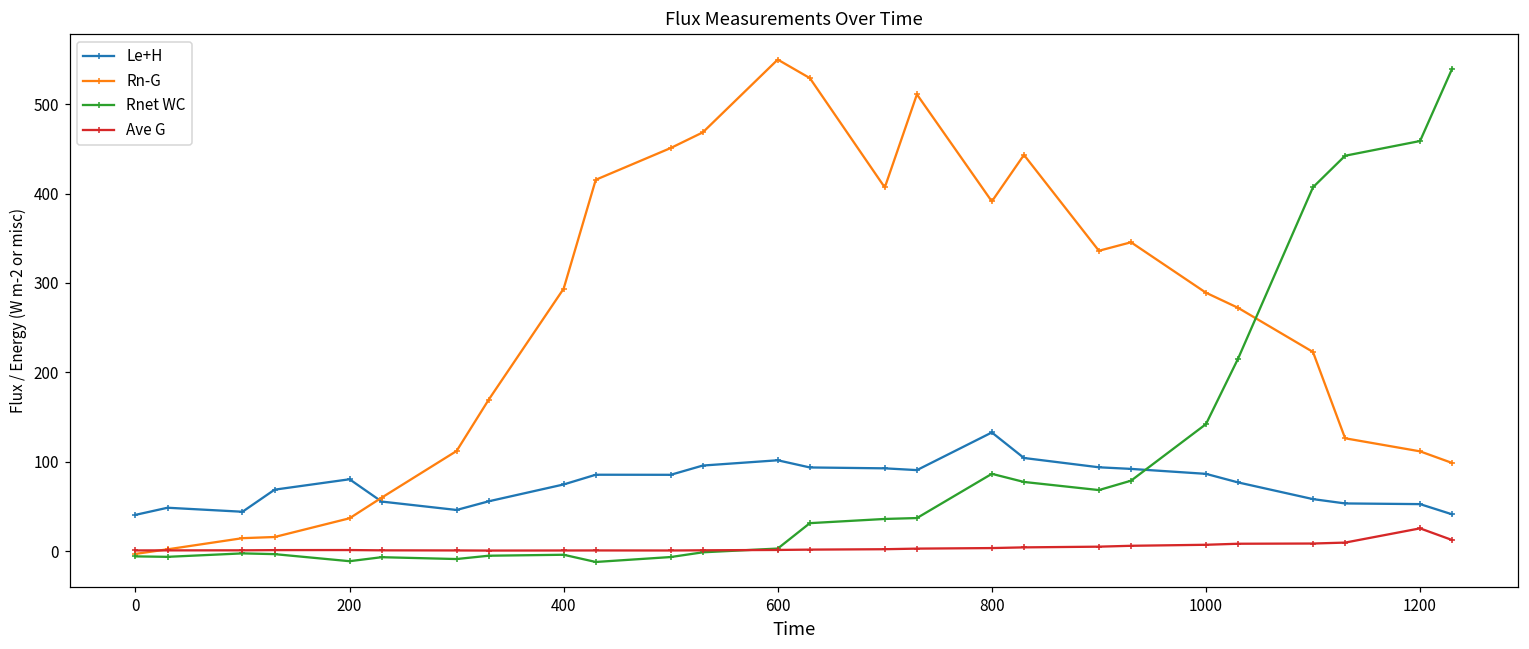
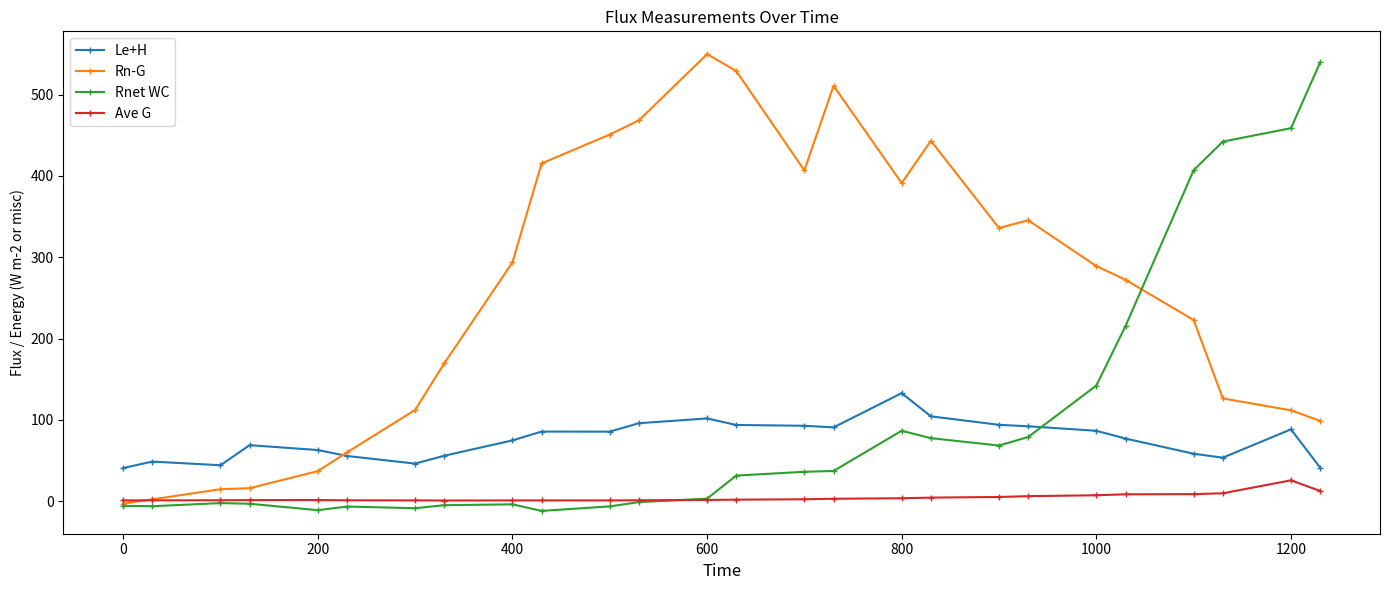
  {
    "Le+H": {
      "0": 40,
-     "200": 80,
+     "200": 60,
      "400": 70,
      "600": 100,
      "800": 130,
      "1000": 90,
-     "1200": 50
+     "1200": 90
    },
    "Rn-G": {
      "200": 40,
      "400": 290,
      "600": 550,
      "800": 390,
      "1000": 290,
      "1200": 110
    },
    "Rnet WC": {
      "200": -10,
      "400": 0,
      "800": 90,
      "1000": 140,
      "1200": 460
    },
    "Ave G": {
      "0": 0,
      "200": 0,
      "400": 0,
      "800": 0,
      "1000": 10,
      "1200": 30
    }
  }
